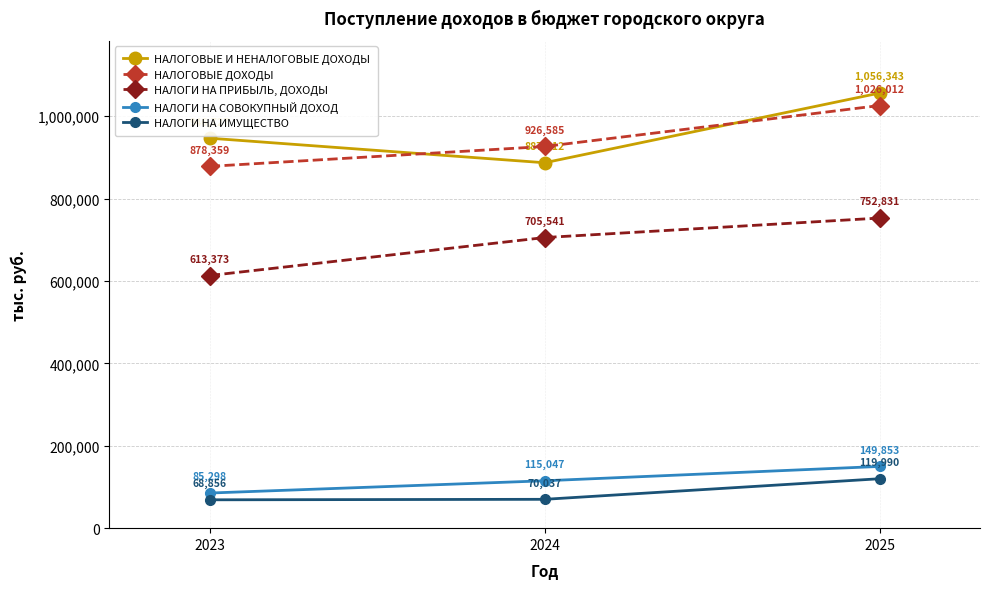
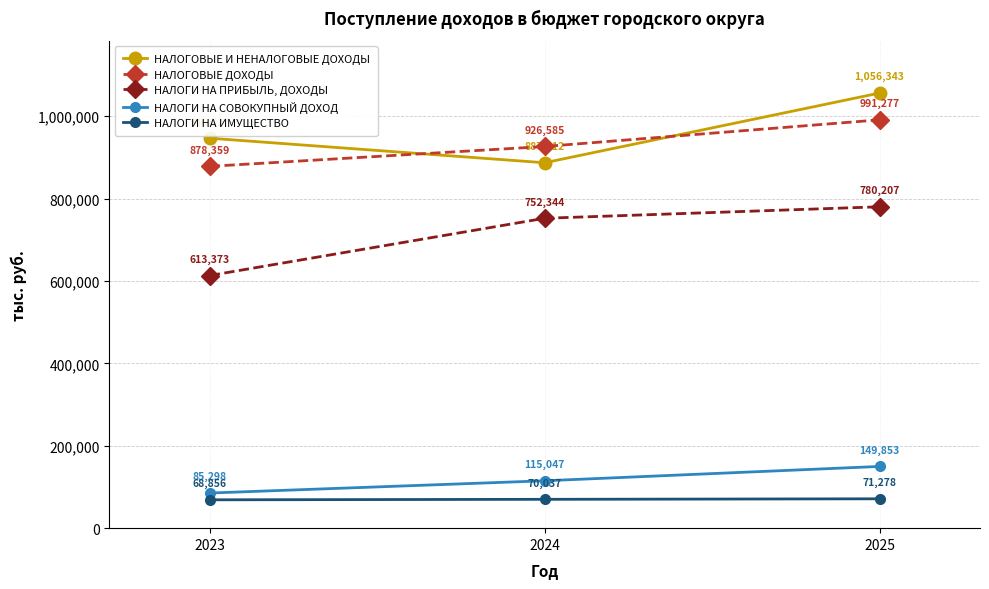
  {
    "НАЛОГОВЫЕ И НЕНАЛОГОВЫЕ ДОХОДЫ": {
      "2025": "1,056,343"
    },
    "НАЛОГОВЫЕ ДОХОДЫ": {
      "2023": "878,359",
      "2024": "926,585",
-     "2025": "1,026,012"
+     "2025": "991,277"
    },
    "НАЛОГИ НА ПРИБЫЛЬ, ДОХОДЫ": {
      "2023": "613,373",
-     "2024": "705,541",
-     "2025": "752,831"
+     "2024": "752,344",
+     "2025": "780,207"
    },
    "НАЛОГИ НА СОВОКУПНЫЙ ДОХОД": {
      "2024": "115,047",
      "2025": "149,853"
    },
    "НАЛОГИ НА ИМУЩЕСТВО": {
-     "2025": "119,990"
+     "2025": "71,278"
    }
  }
